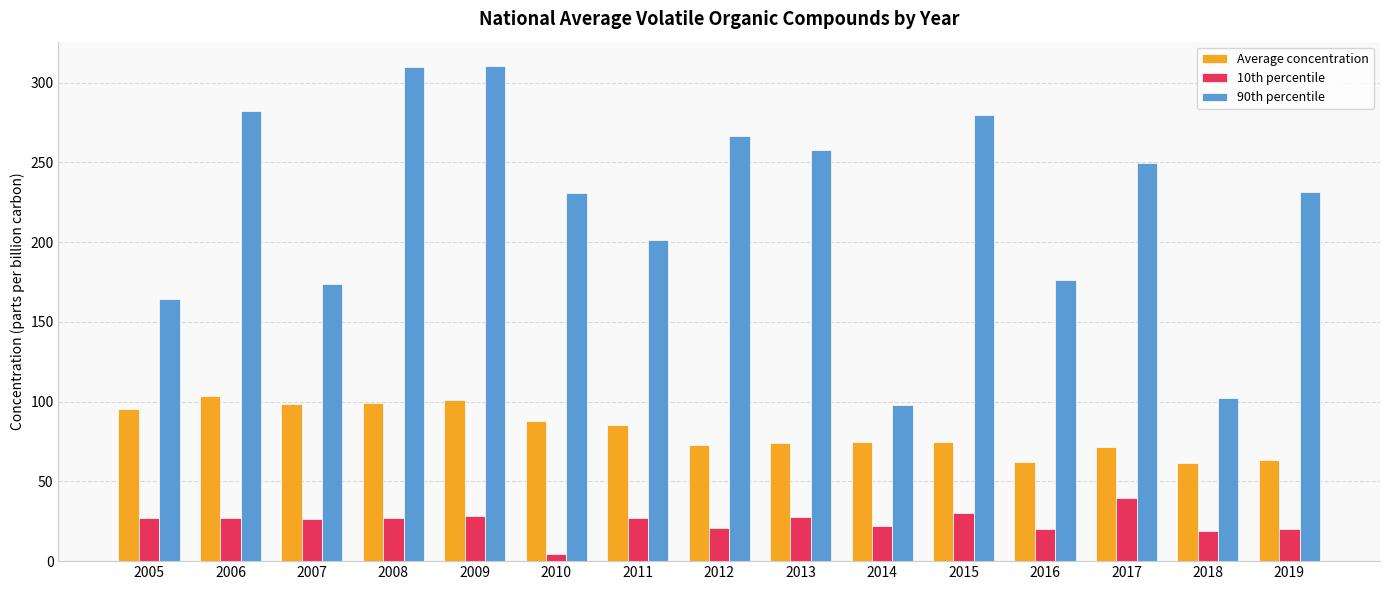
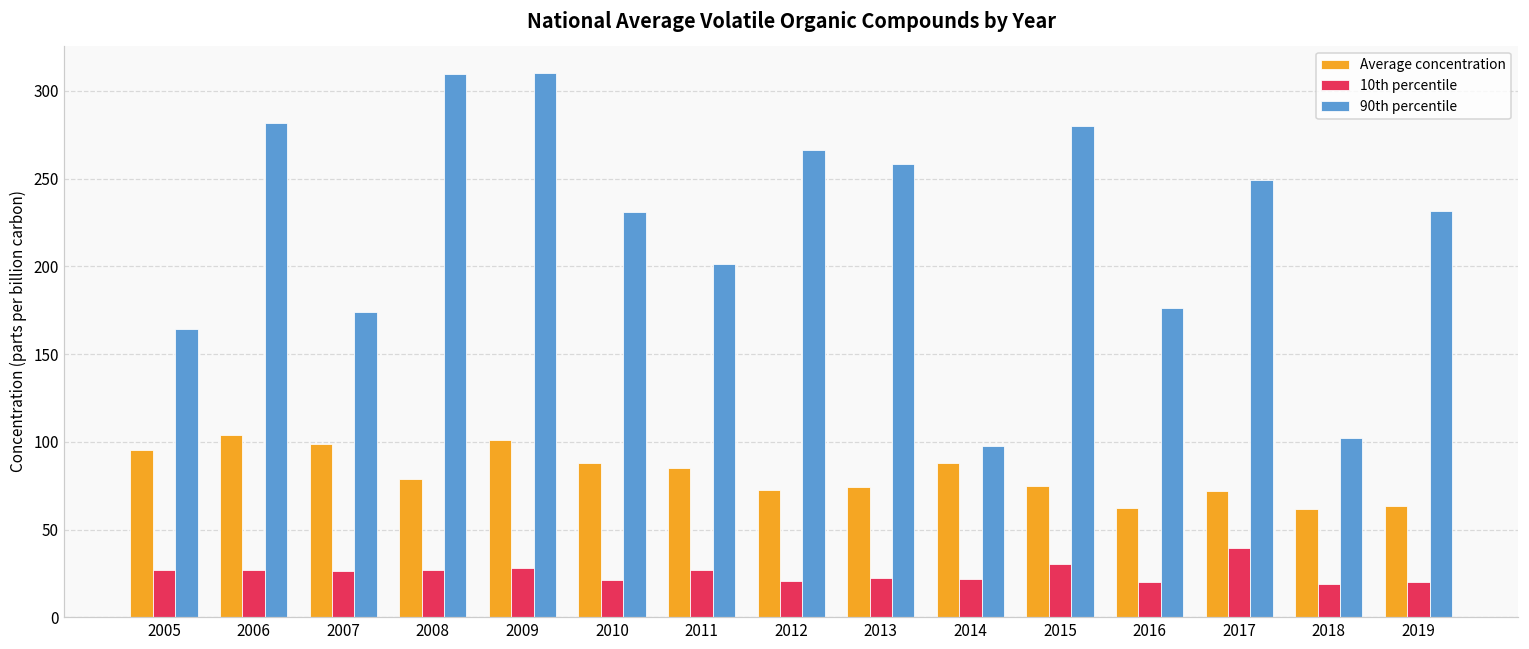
  {
    "Average concentration": {
      "2005": 96,
      "2006": 104,
      "2007": 99,
-     "2008": 99,
+     "2008": 79,
      "2009": 101,
      "2010": 88,
      "2011": 85,
      "2012": 73,
      "2013": 74,
-     "2014": 75,
+     "2014": 88,
      "2015": 75,
      "2016": 62,
      "2017": 72,
      "2018": 62,
      "2019": 64
    },
    "10th percentile": {
      "2005": 27,
      "2006": 27,
      "2007": 26,
      "2008": 27,
      "2009": 28,
-     "2010": 5,
+     "2010": 21,
      "2011": 27,
      "2012": 21,
-     "2013": 28,
+     "2013": 22,
      "2014": 22,
      "2015": 30,
      "2016": 20,
      "2017": 39,
      "2018": 19,
      "2019": 20
    },
    "90th percentile": {
      "2005": 164,
      "2006": 282,
      "2007": 174,
      "2008": 310,
      "2009": 310,
      "2010": 231,
      "2011": 201,
      "2012": 266,
      "2013": 258,
      "2014": 98,
      "2015": 280,
      "2016": 176,
      "2017": 249,
      "2018": 102,
      "2019": 231
    }
  }
